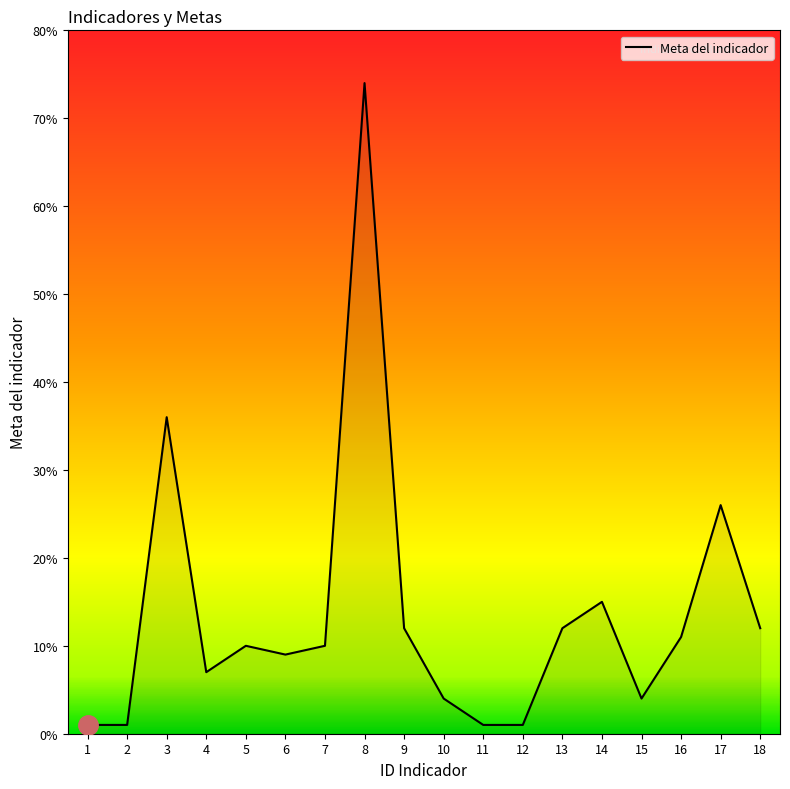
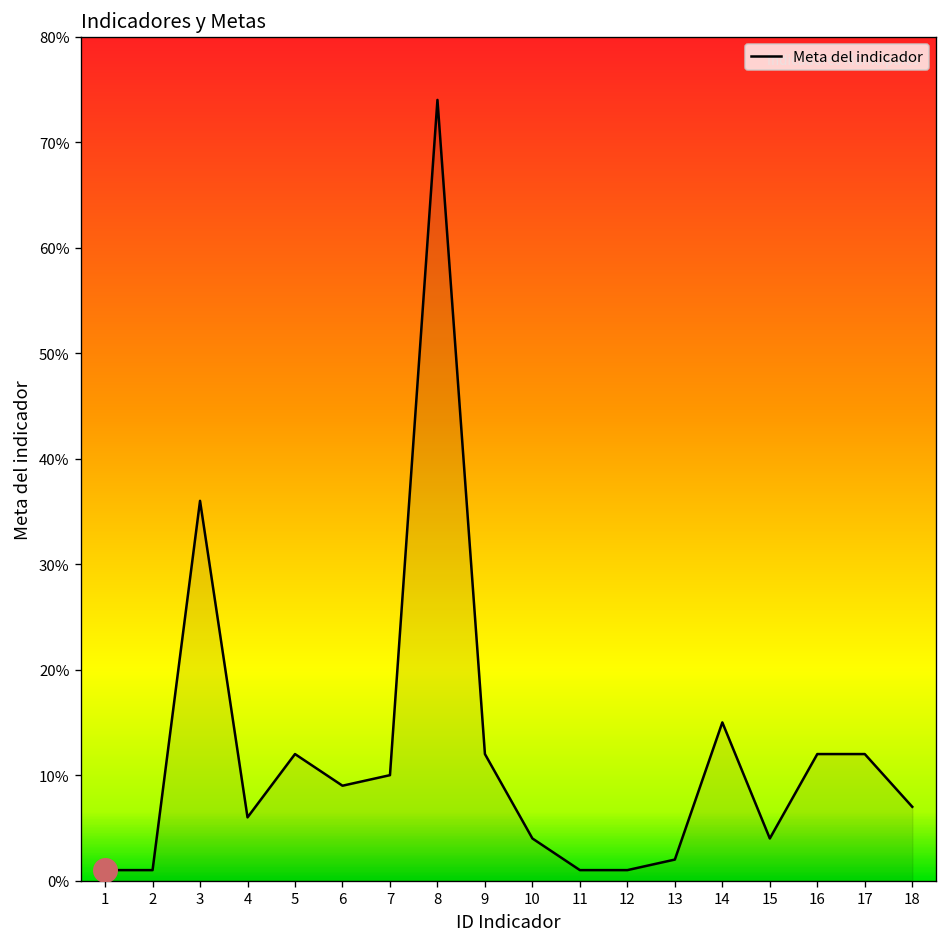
  {
    "Meta del indicador": {
      "2": "1%",
      "3": "36%",
-     "4": "7%",
-     "5": "10%",
+     "4": "6%",
+     "5": "12%",
      "6": "9%",
      "7": "10%",
      "8": "74%",
      "9": "12%",
      "10": "4%",
      "11": "1%",
      "12": "1%",
-     "13": "12%",
+     "13": "2%",
      "14": "15%",
      "15": "4%",
-     "16": "11%",
-     "17": "26%",
-     "18": "12%"
+     "16": "12%",
+     "17": "12%",
+     "18": "7%"
    }
  }
